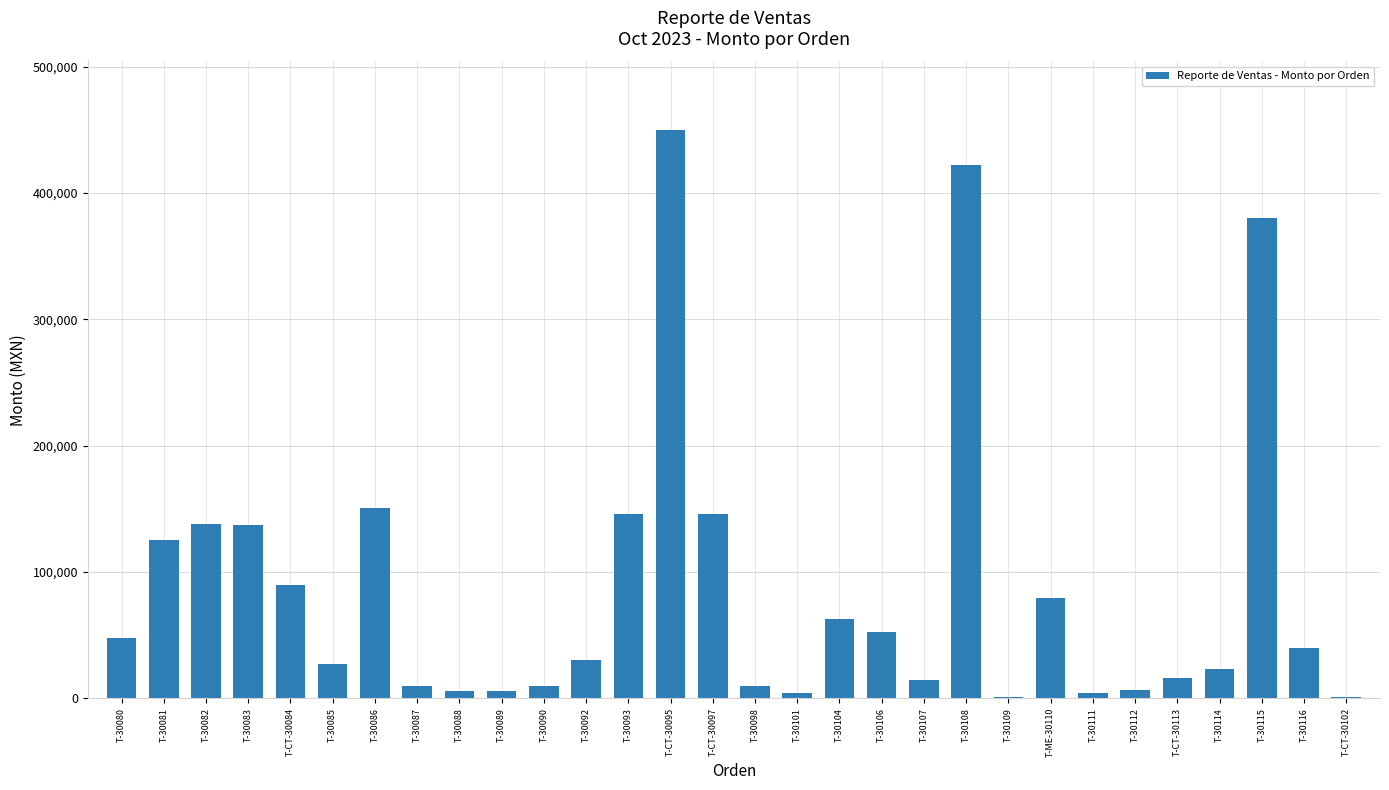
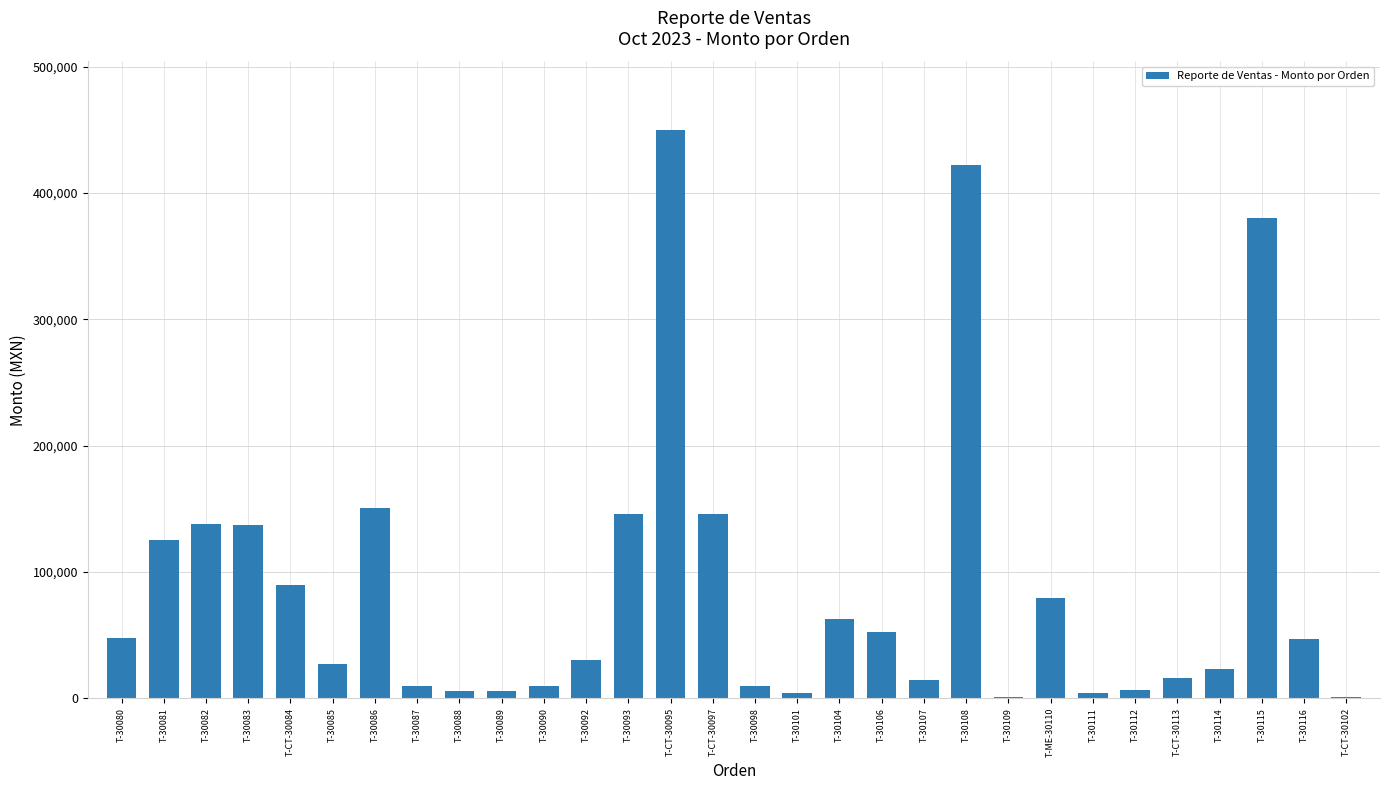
  {
    "T-30080": "48,000",
    "T-30081": "125,000",
    "T-30082": "138,000",
    "T-30083": "137,000",
    "T-CT-30084": "90,000",
    "T-30085": "27,000",
    "T-30086": "151,000",
    "T-30087": "10,000",
    "T-30088": "5,000",
    "T-30089": "6,000",
    "T-30090": "10,000",
    "T-30092": "30,000",
    "T-30093": "146,000",
    "T-CT-30095": "450,000",
    "T-CT-30097": "146,000",
    "T-30098": "9,000",
    "T-30101": "4,000",
    "T-30104": "63,000",
    "T-30106": "53,000",
    "T-30107": "15,000",
    "T-30108": "422,000",
    "T-ME-30110": "79,000",
    "T-30111": "4,000",
    "T-30112": "7,000",
    "T-CT-30113": "16,000",
    "T-30114": "23,000",
    "T-30115": "380,000",
-   "T-30116": "40,000"
+   "T-30116": "47,000"
  }
